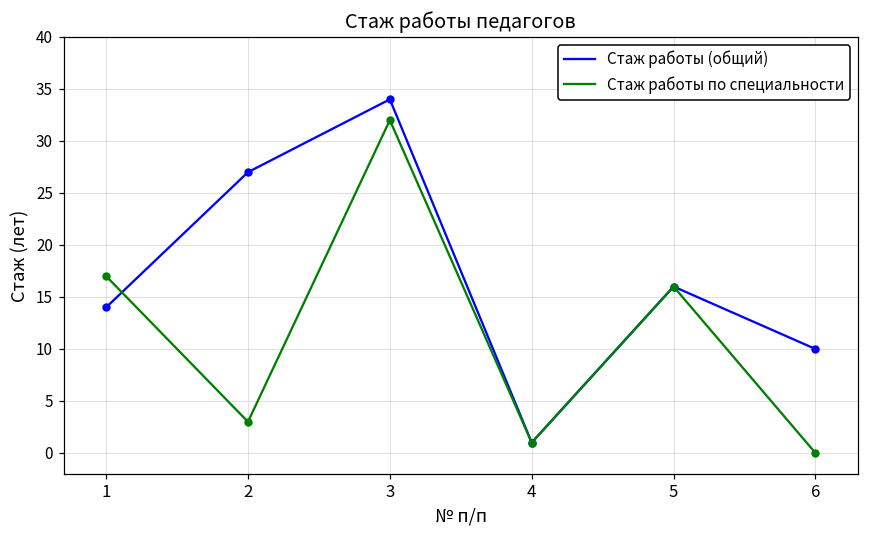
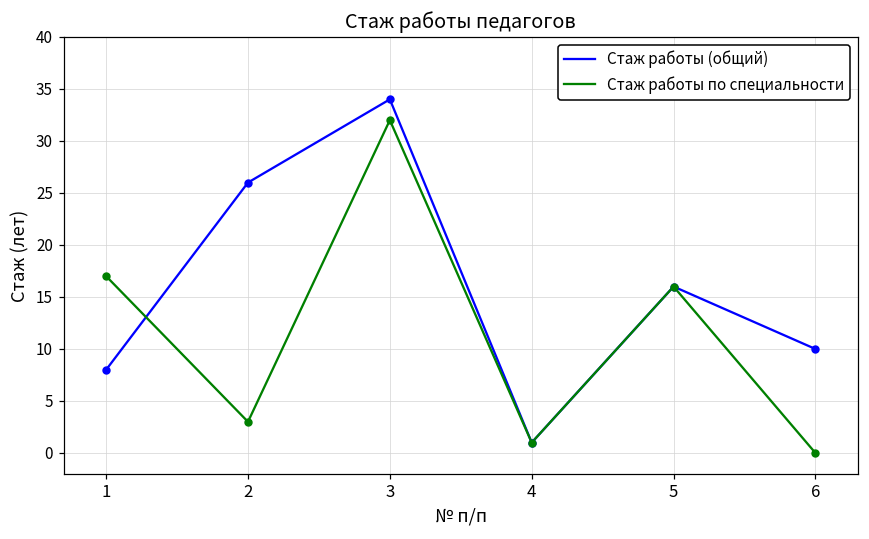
  {
    "Стаж работы (общий)": {
-     "1": 14,
-     "2": 27,
+     "1": 8,
+     "2": 26,
      "3": 34,
      "6": 10
    },
    "Стаж работы по специальности": {
      "1": 17,
      "2": 3,
      "3": 32,
      "6": 0
    }
  }
